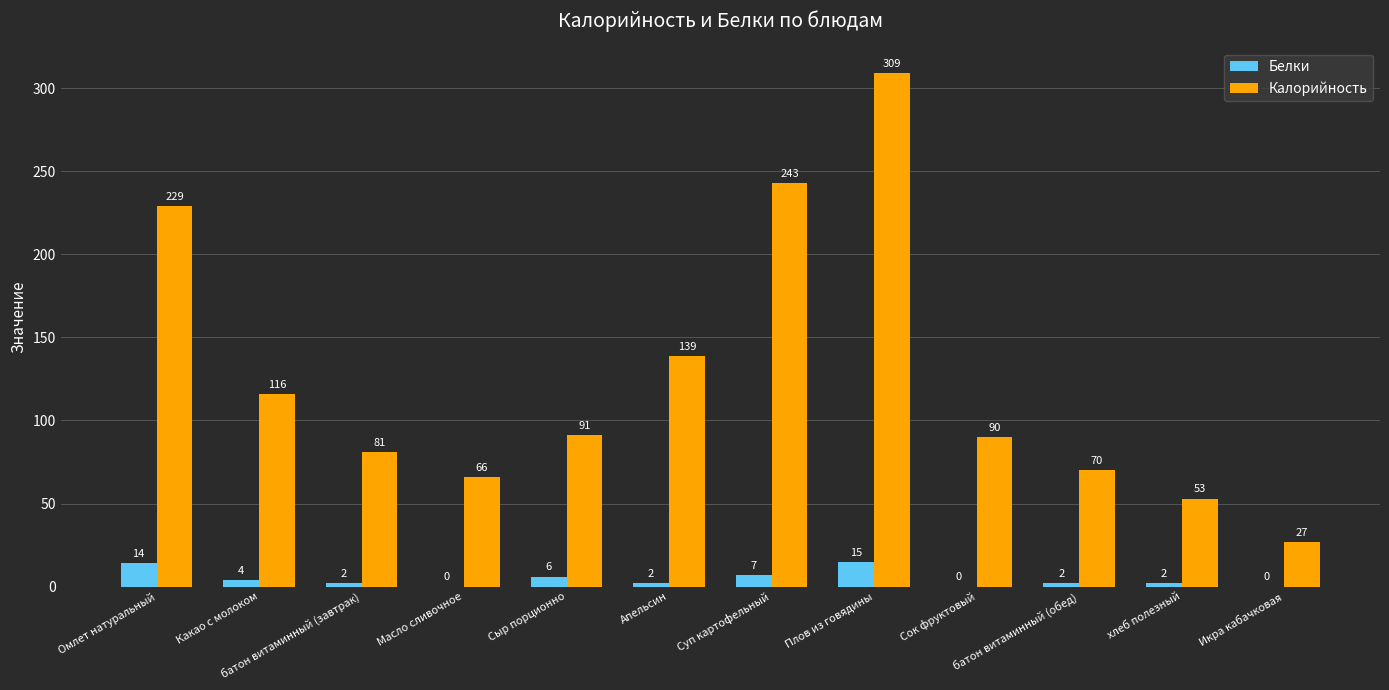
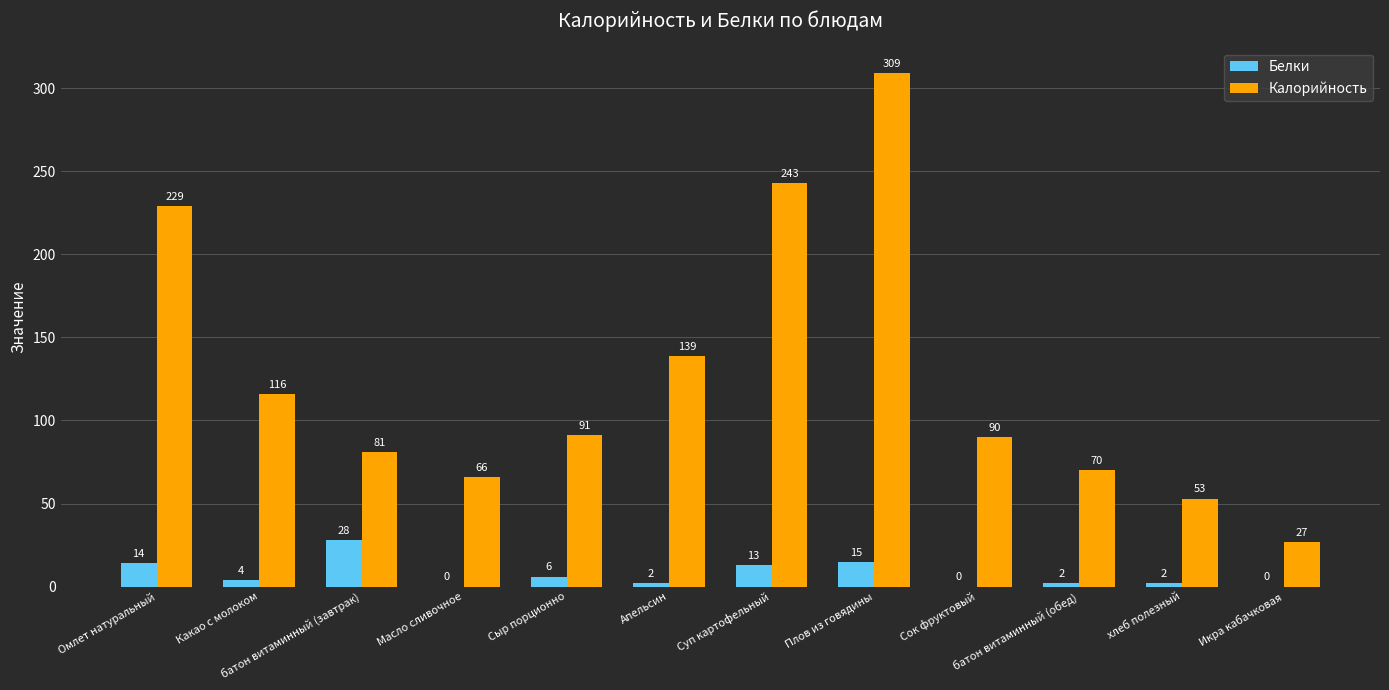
  {
    "Белки": {
      "Омлет натуральный": 14,
      "Какао с молоком": 4,
-     "батон витаминный (завтрак)": 2,
+     "батон витаминный (завтрак)": 28,
      "Масло сливочное": 0,
      "Сыр порционно": 6,
      "Апельсин": 2,
-     "Суп картофельный": 7,
+     "Суп картофельный": 13,
      "Плов из говядины": 15,
      "Сок фруктовый": 0,
      "батон витаминный (обед)": 2,
      "хлеб полезный": 2,
      "Икра кабачковая": 0
    },
    "Калорийность": {
      "Омлет натуральный": 229,
      "Какао с молоком": 116,
      "батон витаминный (завтрак)": 81,
      "Масло сливочное": 66,
      "Сыр порционно": 91,
      "Апельсин": 139,
      "Суп картофельный": 243,
      "Плов из говядины": 309,
      "Сок фруктовый": 90,
      "батон витаминный (обед)": 70,
      "хлеб полезный": 53,
      "Икра кабачковая": 27
    }
  }
